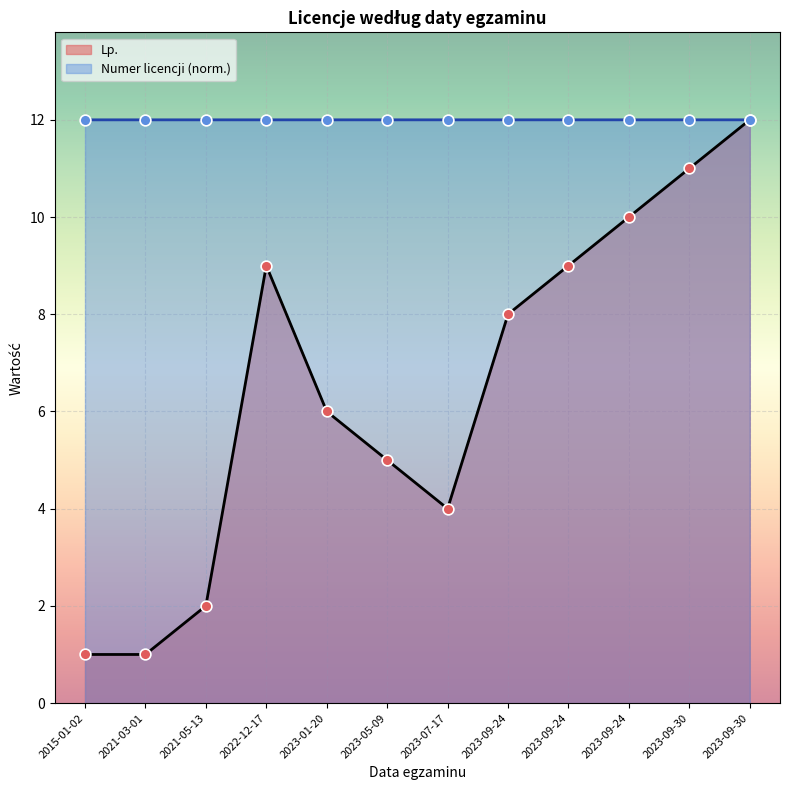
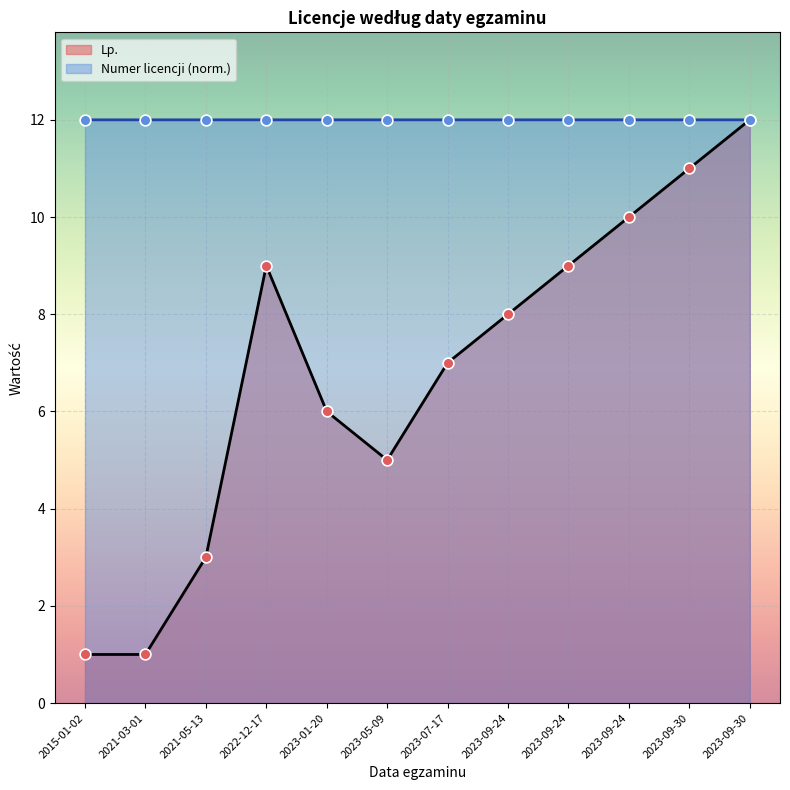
  {
    "Lp.": {
      "2015-01-02": 1,
      "2021-03-01": 1,
-     "2021-05-13": 2,
+     "2021-05-13": 3,
      "2022-12-17": 9,
      "2023-01-20": 6,
      "2023-05-09": 5,
-     "2023-07-17": 4
+     "2023-07-17": 7
    },
    "Numer licencji (norm.)": {
      "2015-01-02": 12,
      "2021-03-01": 12,
      "2021-05-13": 12,
      "2022-12-17": 12,
      "2023-01-20": 12,
      "2023-05-09": 12,
      "2023-07-17": 12
    }
  }
